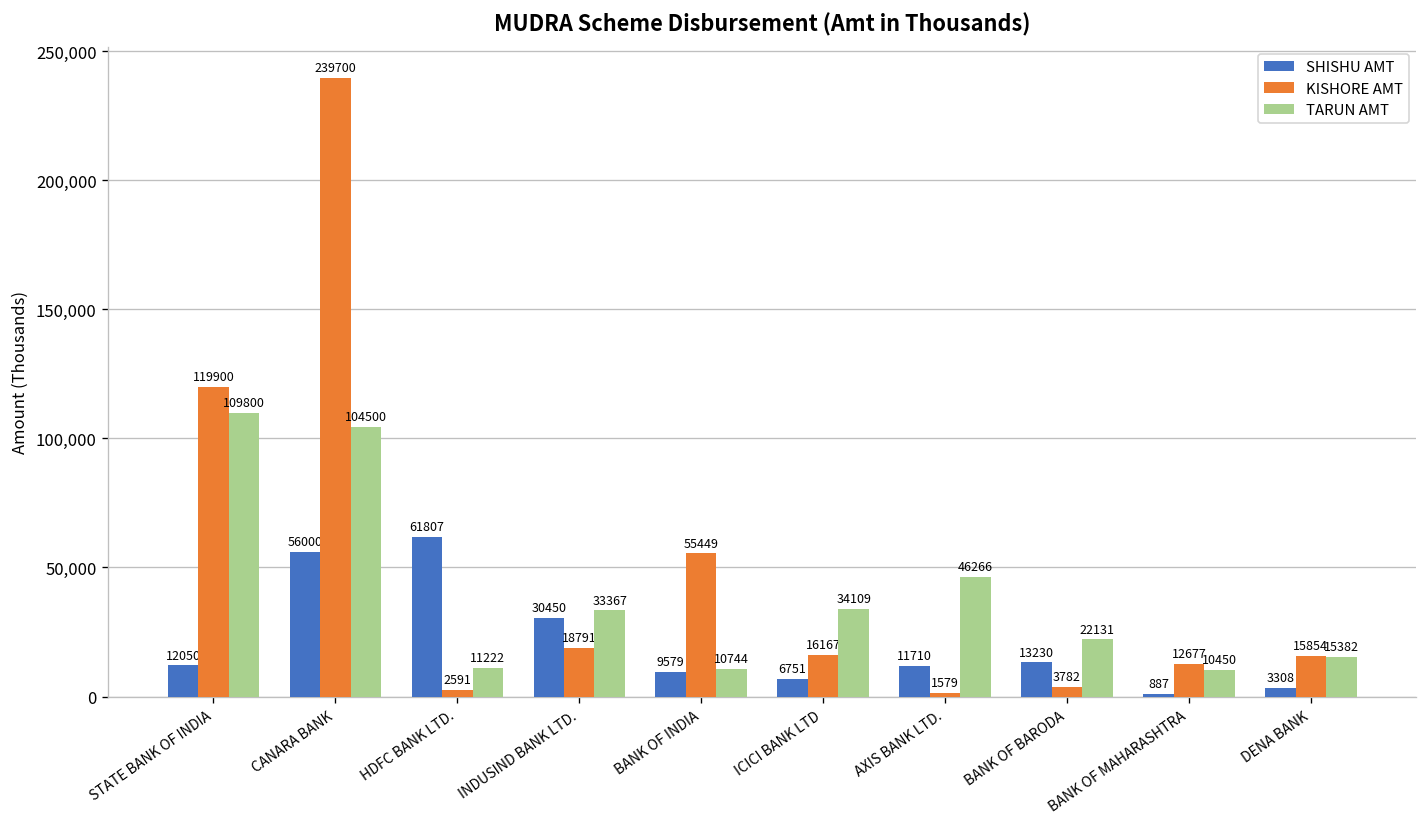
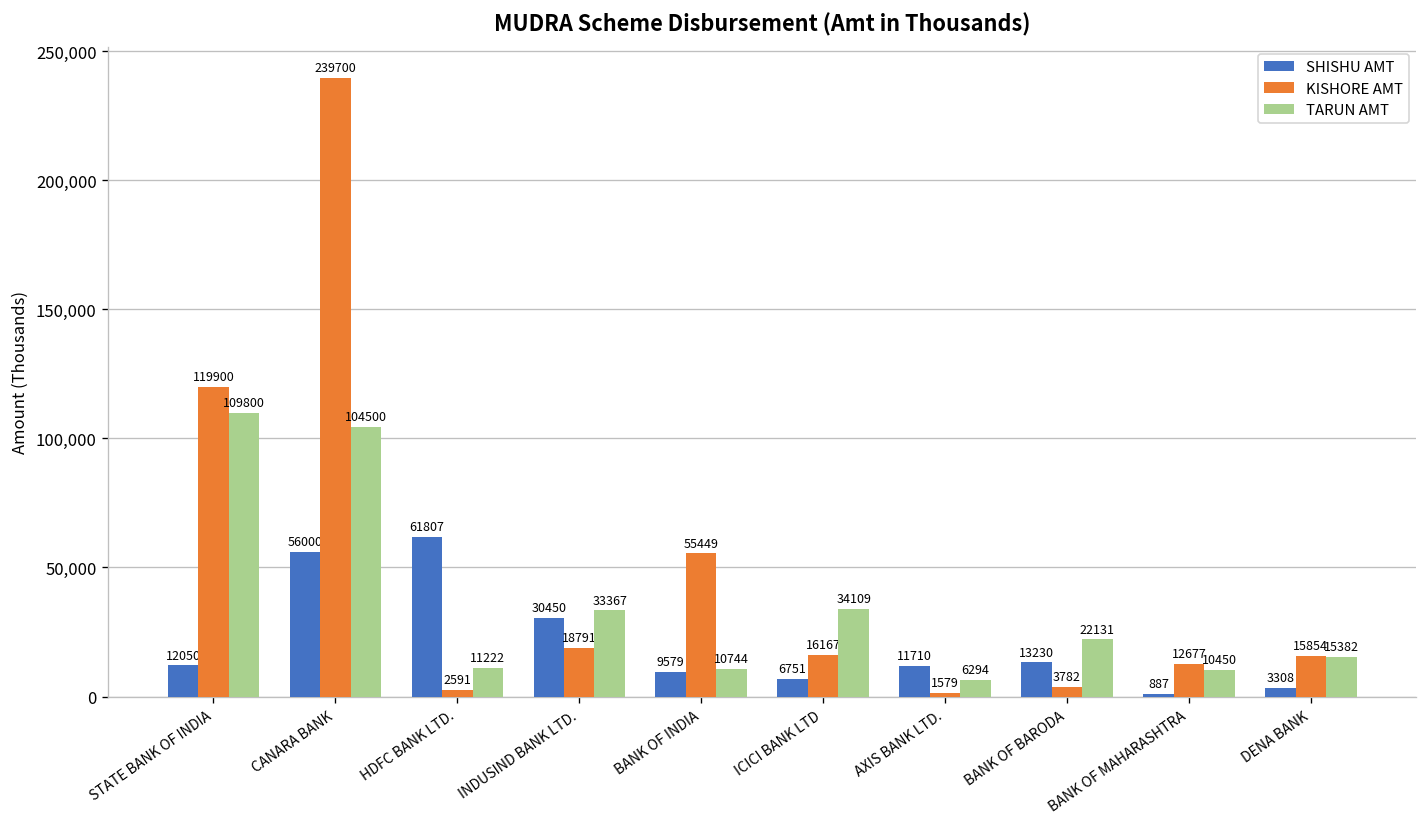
  {
    "SHISHU AMT": {
      "STATE BANK OF INDIA": 12050,
      "CANARA BANK": 56000,
      "HDFC BANK LTD.": 61807,
      "INDUSIND BANK LTD.": 30450,
      "BANK OF INDIA": 9579,
      "ICICI BANK LTD": 6751,
      "AXIS BANK LTD.": 11710,
      "BANK OF BARODA": 13230,
      "BANK OF MAHARASHTRA": 887,
      "DENA BANK": 3308
    },
    "KISHORE AMT": {
      "STATE BANK OF INDIA": 119900,
      "CANARA BANK": 239700,
      "HDFC BANK LTD.": 2591,
      "INDUSIND BANK LTD.": 18791,
      "BANK OF INDIA": 55449,
      "ICICI BANK LTD": 16167,
      "AXIS BANK LTD.": 1579,
      "BANK OF BARODA": 3782,
      "BANK OF MAHARASHTRA": 12677,
      "DENA BANK": 15854
    },
    "TARUN AMT": {
      "STATE BANK OF INDIA": 109800,
      "CANARA BANK": 104500,
      "HDFC BANK LTD.": 11222,
      "INDUSIND BANK LTD.": 33367,
      "BANK OF INDIA": 10744,
      "ICICI BANK LTD": 34109,
-     "AXIS BANK LTD.": 46266,
+     "AXIS BANK LTD.": 6294,
      "BANK OF BARODA": 22131,
      "BANK OF MAHARASHTRA": 10450,
      "DENA BANK": 15382
    }
  }
